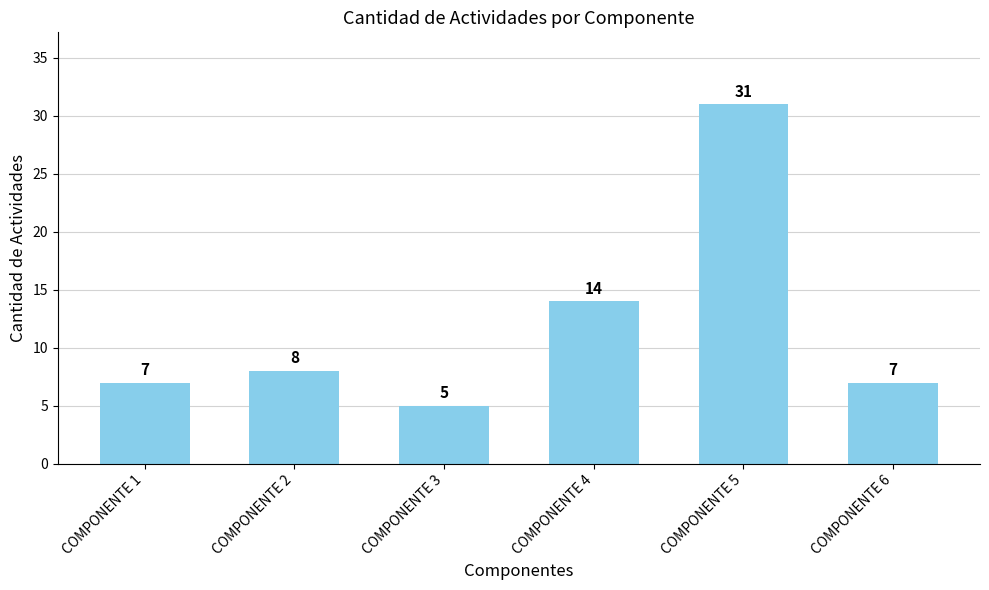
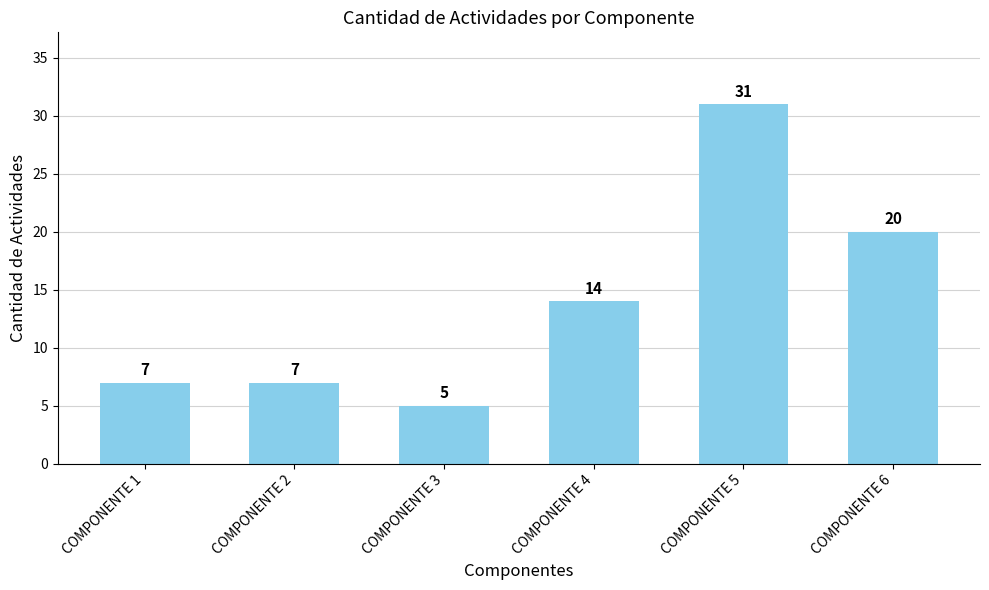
  {
    "COMPONENTE 1": 7,
-   "COMPONENTE 2": 8,
+   "COMPONENTE 2": 7,
    "COMPONENTE 3": 5,
    "COMPONENTE 4": 14,
    "COMPONENTE 5": 31,
-   "COMPONENTE 6": 7
+   "COMPONENTE 6": 20
  }
